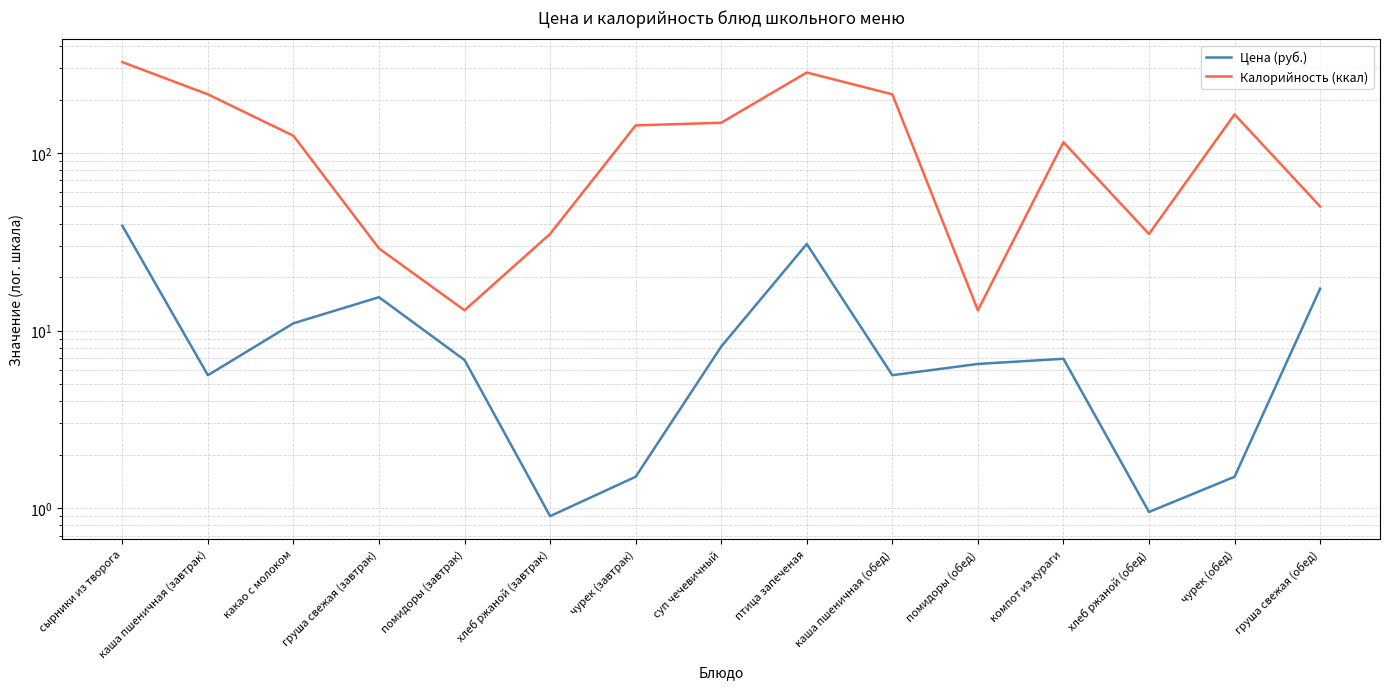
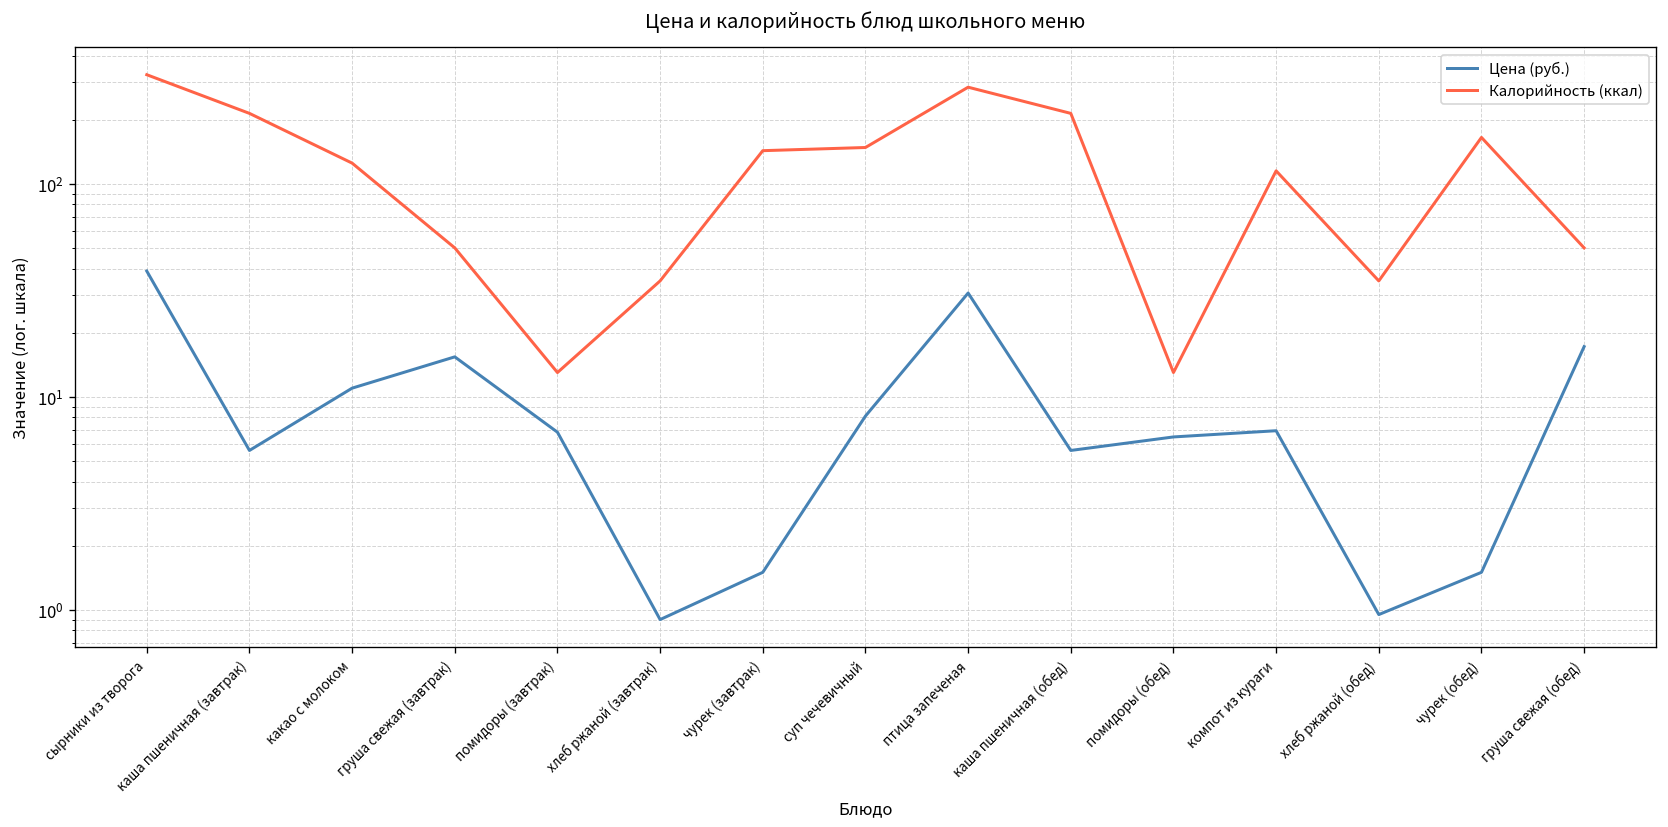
  {
    "Цена (руб.)": {
      "сырники из творога": 39,
      "каша пшеничная (завтрак)": 5.6,
      "какао с молоком": 11,
      "груша свежая (завтрак)": 15,
      "помидоры (завтрак)": 7,
      "хлеб ржаной (завтрак)": 0.9,
      "чурек (завтрак)": 1.5,
      "суп чечевичный": 8,
      "птица запеченая": 31,
      "каша пшеничная (обед)": 5.6,
      "помидоры (обед)": 6.5,
      "компот из кураги": 7,
      "хлеб ржаной (обед)": 1.0,
      "чурек (обед)": 1.5,
      "груша свежая (обед)": 17
    },
    "Калорийность (ккал)": {
      "сырники из творога": 330,
      "каша пшеничная (завтрак)": 210,
      "какао с молоком": 130,
-     "груша свежая (завтрак)": 29,
+     "груша свежая (завтрак)": 50,
      "помидоры (завтрак)": 13,
      "хлеб ржаной (завтрак)": 35,
      "чурек (завтрак)": 140,
      "суп чечевичный": 150,
      "птица запеченая": 280,
      "каша пшеничная (обед)": 210,
      "помидоры (обед)": 13,
      "компот из кураги": 120,
      "хлеб ржаной (обед)": 35,
      "чурек (обед)": 170,
      "груша свежая (обед)": 50
    }
  }
